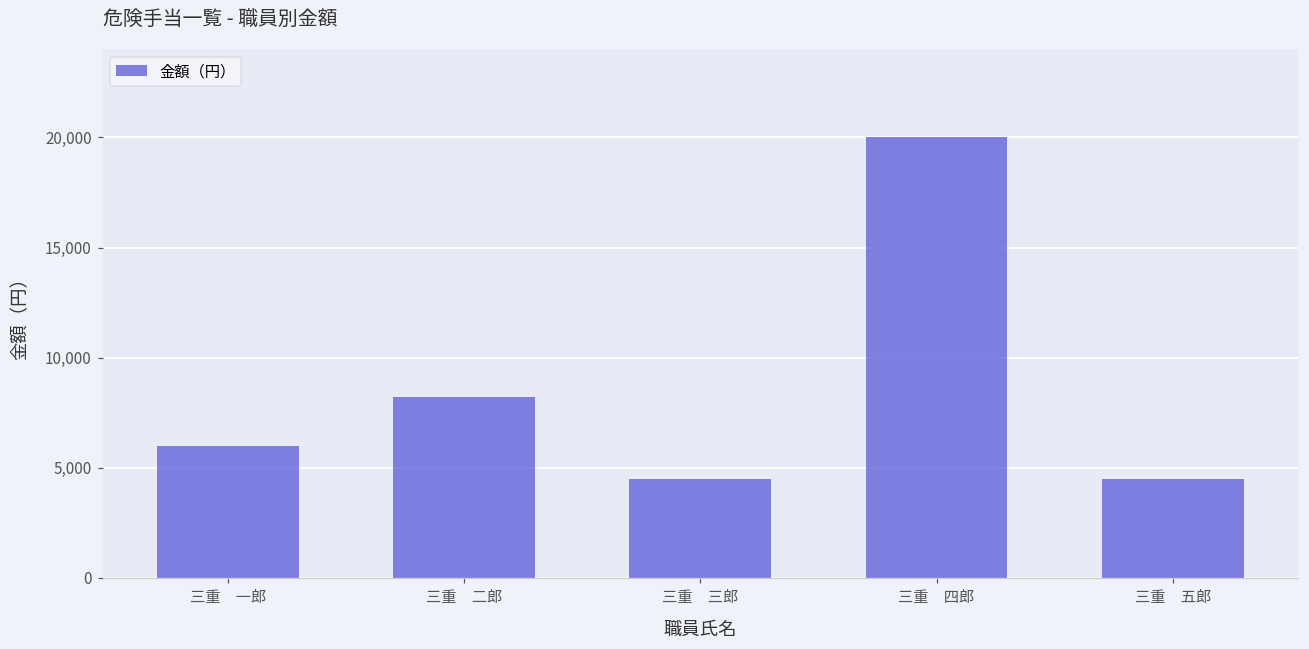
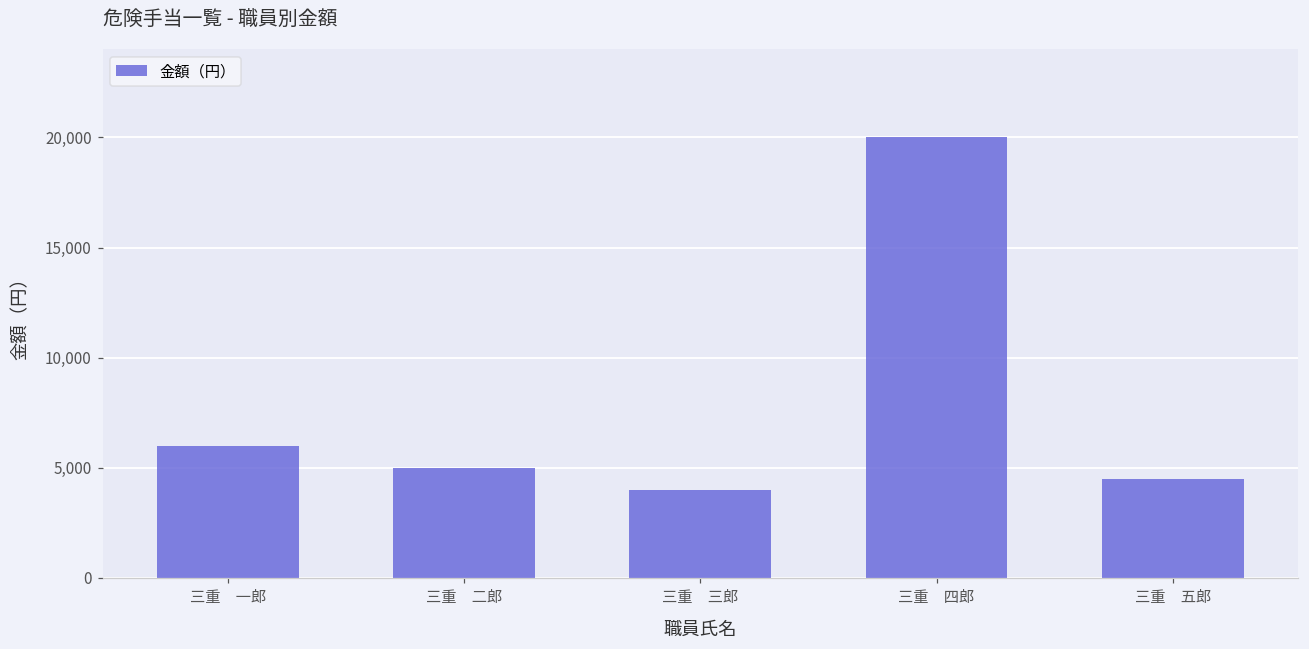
  {
    "三重 一郎": "6,000",
-   "三重 二郎": "8,200",
-   "三重 三郎": "4,500",
+   "三重 二郎": "5,000",
+   "三重 三郎": "4,000",
    "三重 四郎": "20,000",
    "三重 五郎": "4,500"
  }
